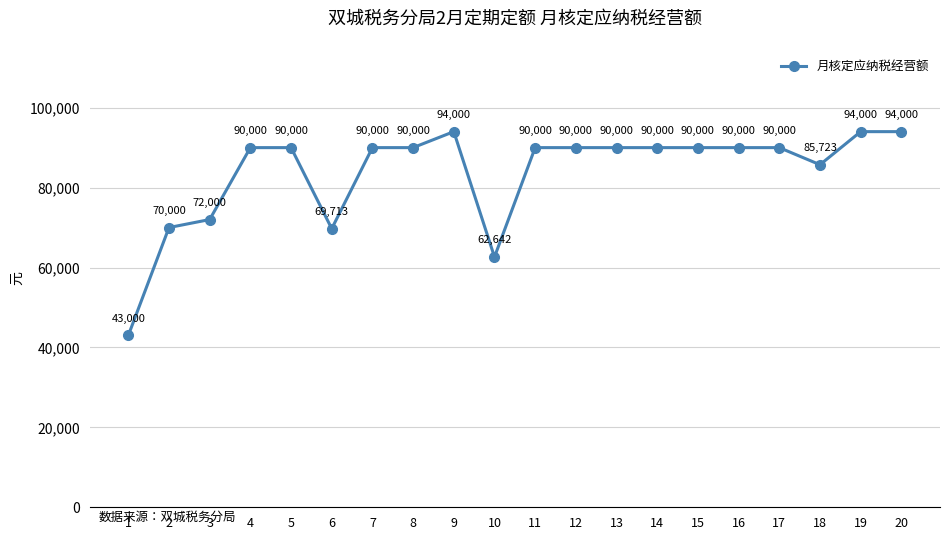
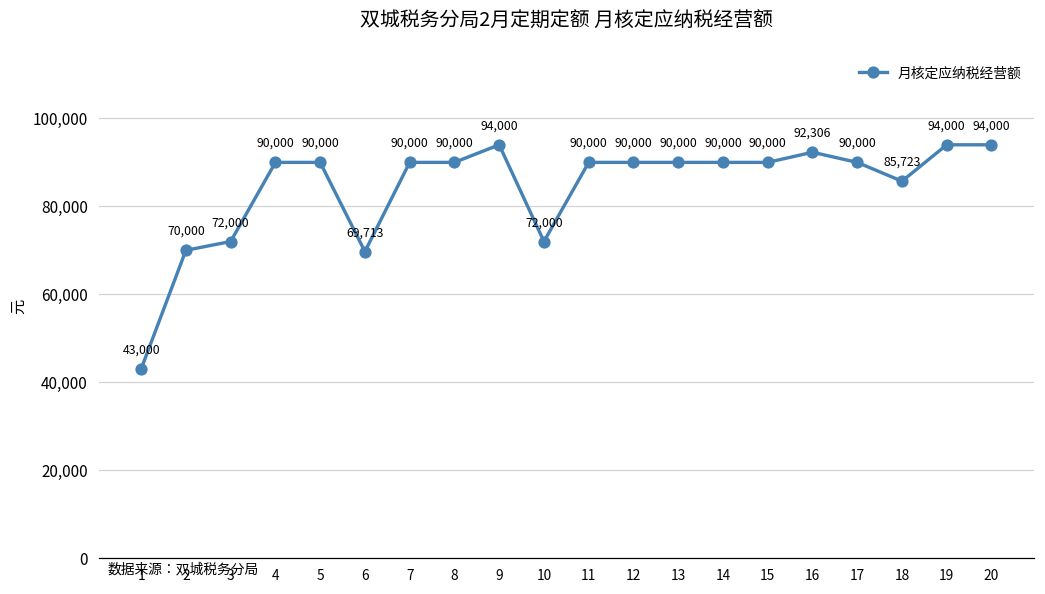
  {
    "1": "43,000",
    "2": "70,000",
    "3": "72,000",
    "4": "90,000",
    "5": "90,000",
    "6": "69,713",
    "7": "90,000",
    "8": "90,000",
    "9": "94,000",
-   "10": "62,642",
+   "10": "72,000",
    "11": "90,000",
    "12": "90,000",
    "13": "90,000",
    "14": "90,000",
    "15": "90,000",
-   "16": "90,000",
+   "16": "92,306",
    "17": "90,000",
    "18": "85,723",
    "19": "94,000",
    "20": "94,000"
  }
